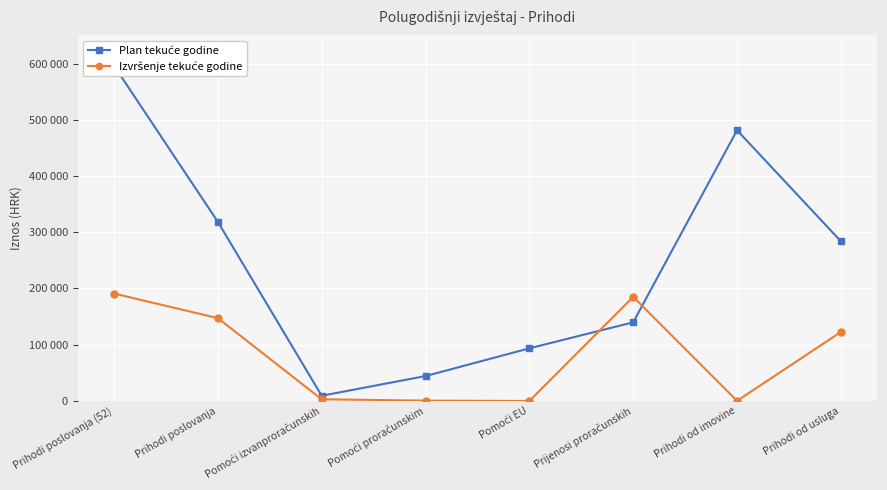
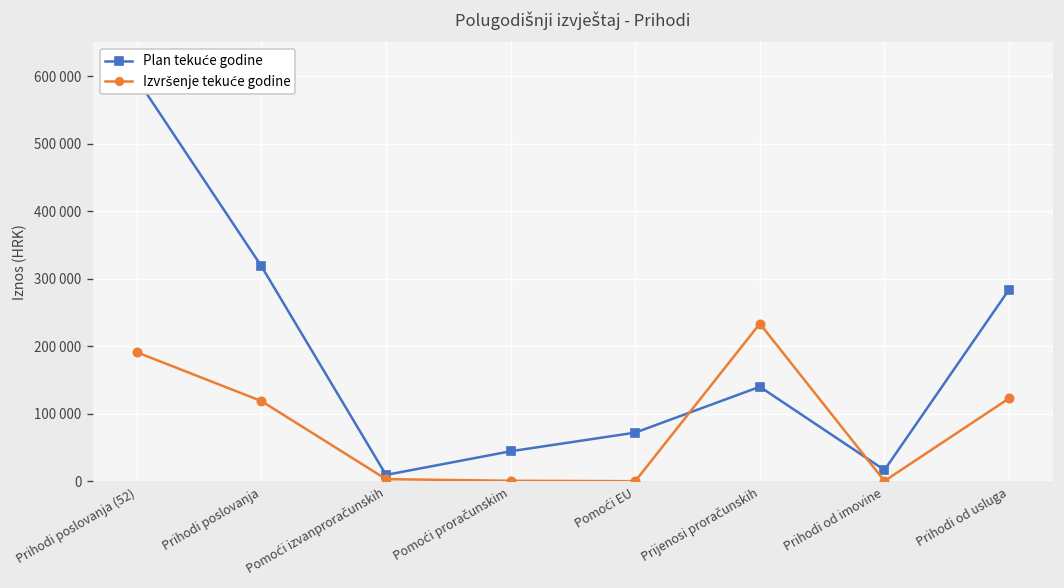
  {
    "Plan tekuće godine": {
      "Prihodi poslovanja": 320000,
      "Pomoći izvanproračunskih": 10000,
      "Pomoći proračunskim": 40000,
-     "Pomoći EU": 90000,
+     "Pomoći EU": 70000,
      "Prijenosi proračunskih": 140000,
-     "Prihodi od imovine": 480000,
+     "Prihodi od imovine": 20000,
      "Prihodi od usluga": 280000
    },
    "Izvršenje tekuće godine": {
      "Prihodi poslovanja (52)": 190000,
-     "Prihodi poslovanja": 150000,
+     "Prihodi poslovanja": 120000,
      "Pomoći izvanproračunskih": 0,
      "Pomoći proračunskim": 0,
      "Pomoći EU": 0,
-     "Prijenosi proračunskih": 190000,
+     "Prijenosi proračunskih": 230000,
      "Prihodi od imovine": 0,
      "Prihodi od usluga": 120000
    }
  }
